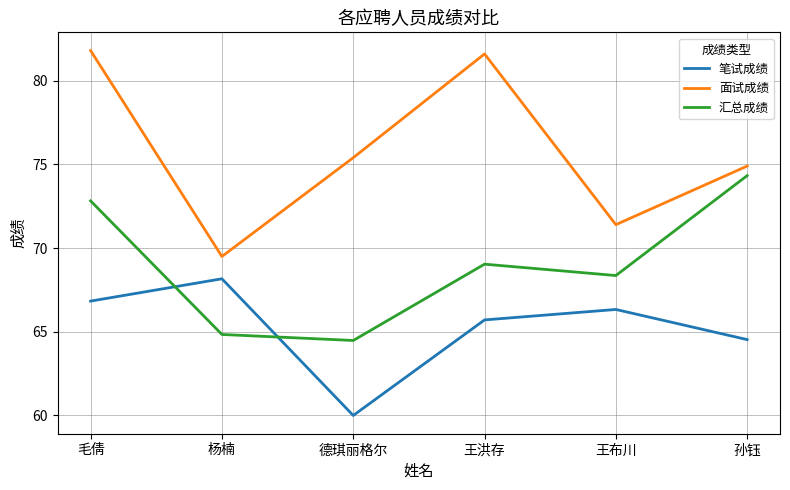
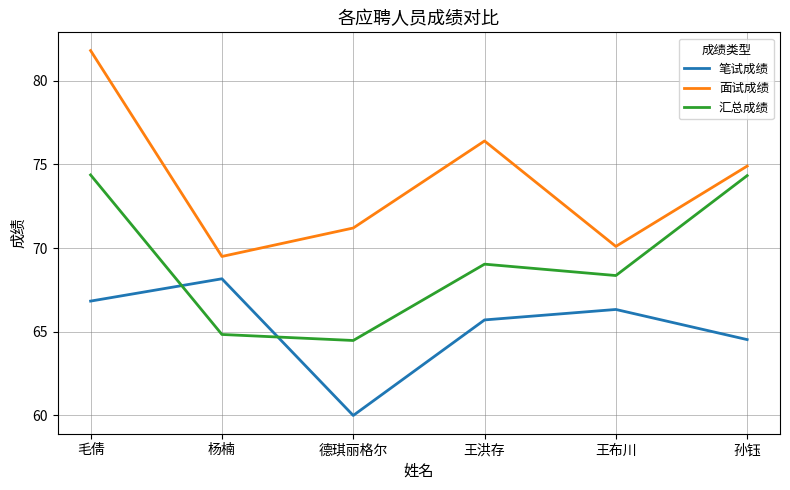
  {
    "笔试成绩": {
      "毛倩": 66.8,
      "杨楠": 68.2,
      "德琪丽格尔": 60.0,
      "王洪存": 65.7,
      "王布川": 66.3,
      "孙钰": 64.5
    },
    "面试成绩": {
      "毛倩": 81.8,
      "杨楠": 69.5,
-     "德琪丽格尔": 75.4,
-     "王洪存": 81.6,
-     "王布川": 71.4,
+     "德琪丽格尔": 71.2,
+     "王洪存": 76.4,
+     "王布川": 70.1,
      "孙钰": 74.9
    },
    "汇总成绩": {
-     "毛倩": 72.8,
+     "毛倩": 74.4,
      "杨楠": 64.8,
      "德琪丽格尔": 64.5,
      "王洪存": 69.0,
      "王布川": 68.4,
      "孙钰": 74.3
    }
  }
